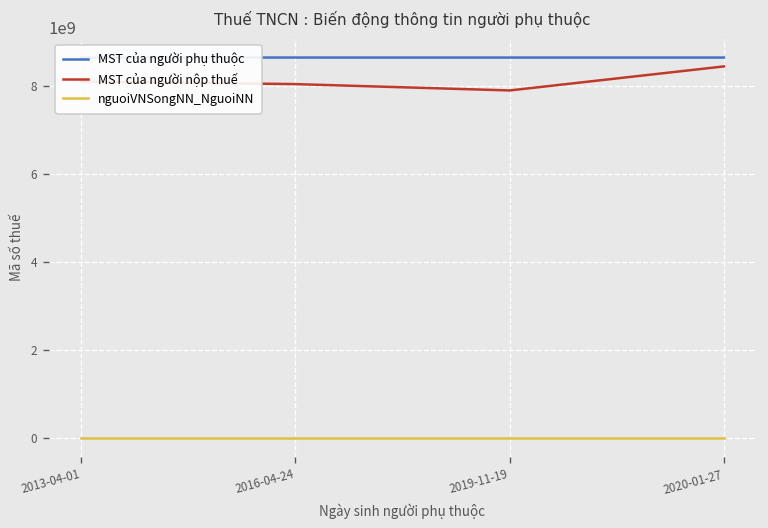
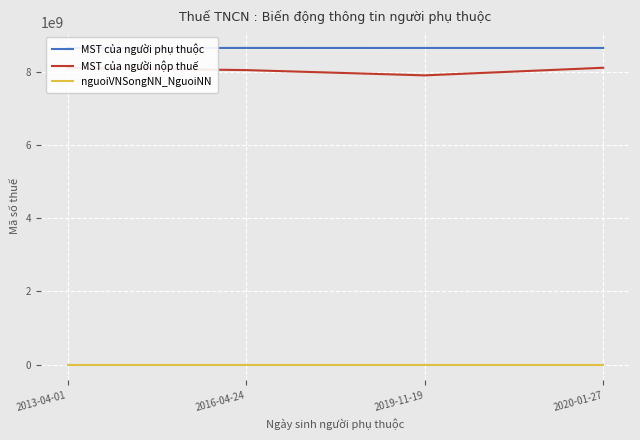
  {
    "MST của người phụ thuộc": {
      "2016-04-24": 8700000000,
      "2019-11-19": 8700000000,
      "2020-01-27": 8700000000
    },
    "MST của người nộp thuế": {
      "2016-04-24": 8000000000,
      "2019-11-19": 7900000000,
-     "2020-01-27": 8500000000
+     "2020-01-27": 8100000000
    },
    "nguoiVNSongNN_NguoiNN": {
      "2013-04-01": 0,
      "2016-04-24": 0,
      "2019-11-19": 0,
      "2020-01-27": 0
    }
  }
